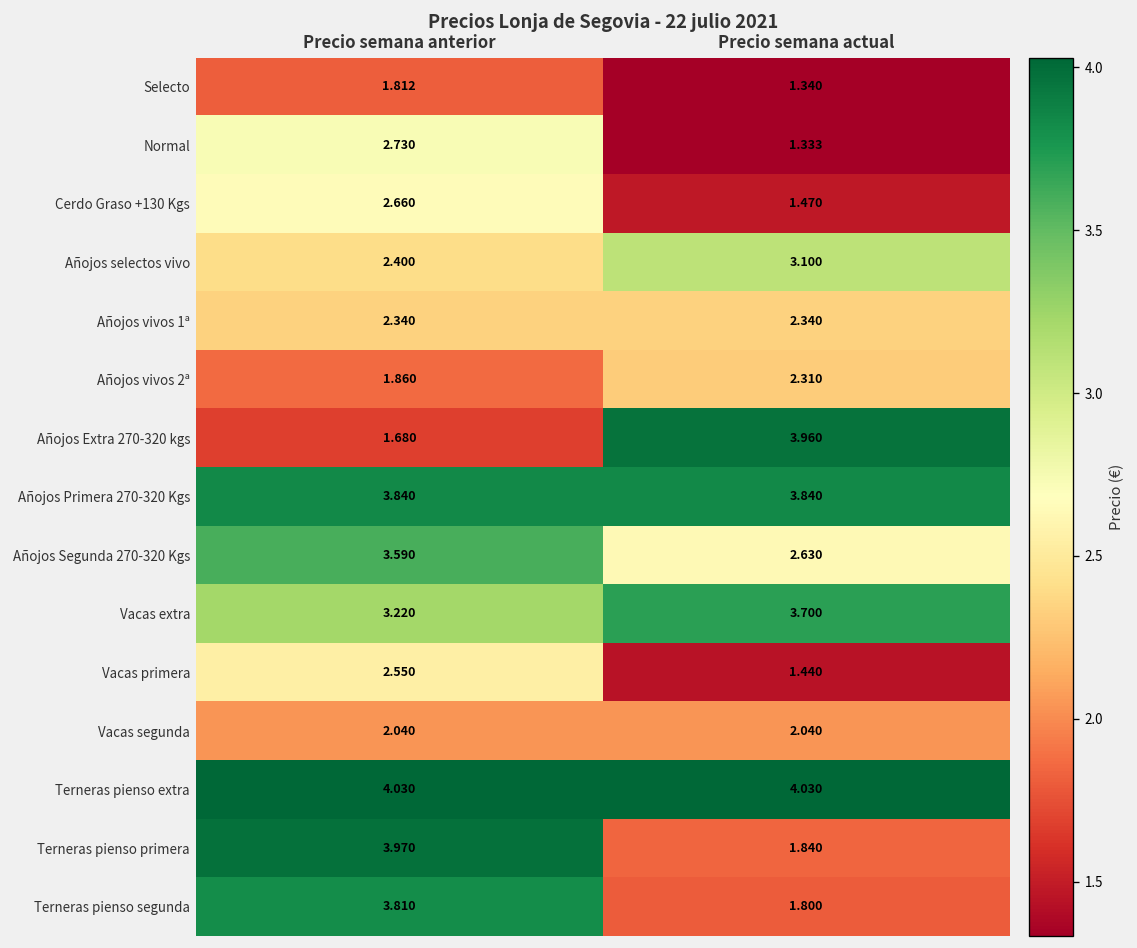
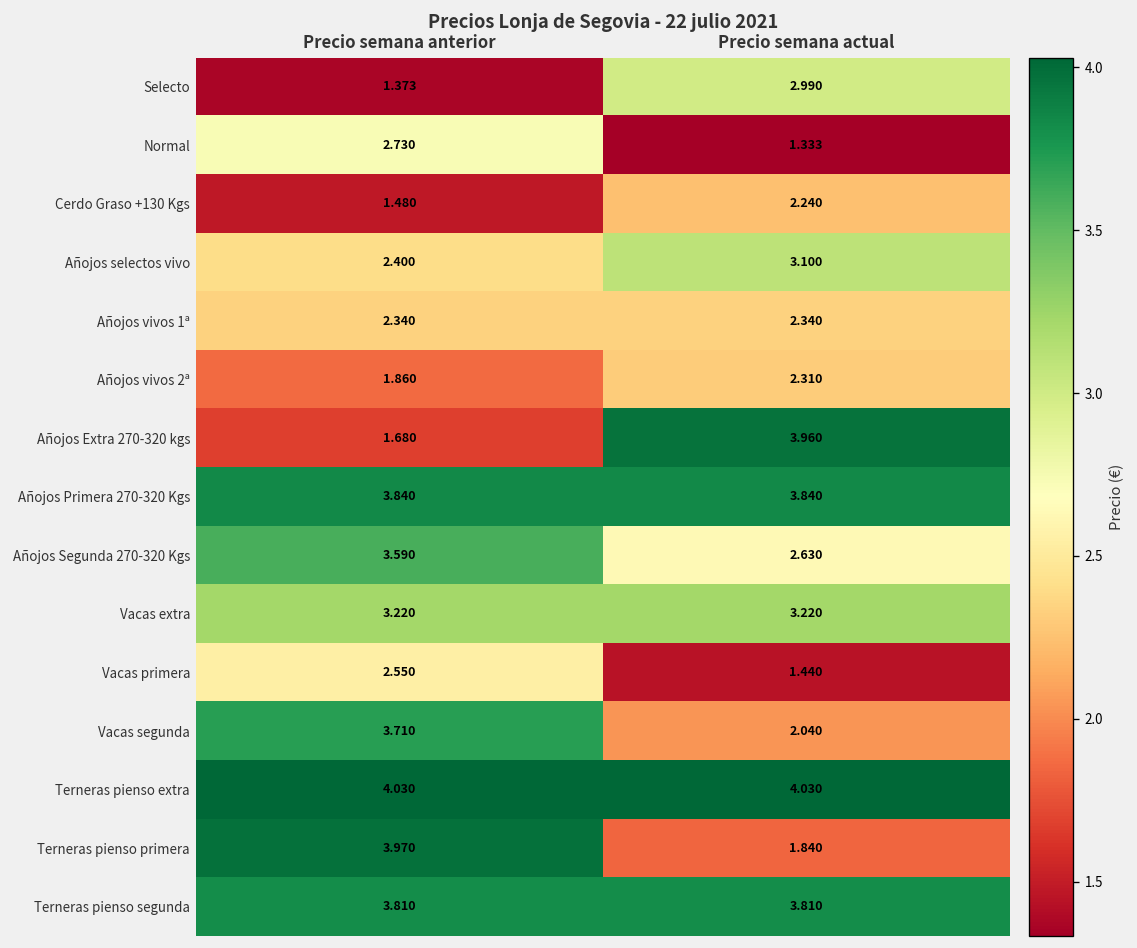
  {
    "Selecto": {
-     "Precio semana anterior": 1.812,
-     "Precio semana actual": 1.340
+     "Precio semana anterior": 1.373,
+     "Precio semana actual": 2.990
    },
    "Normal": {
      "Precio semana anterior": 2.730,
      "Precio semana actual": 1.333
    },
    "Cerdo Graso +130 Kgs": {
-     "Precio semana anterior": 2.660,
-     "Precio semana actual": 1.470
+     "Precio semana anterior": 1.480,
+     "Precio semana actual": 2.240
    },
    "Añojos selectos vivo": {
      "Precio semana anterior": 2.400,
      "Precio semana actual": 3.100
    },
    "Añojos vivos 1ª": {
      "Precio semana anterior": 2.340,
      "Precio semana actual": 2.340
    },
    "Añojos vivos 2ª": {
      "Precio semana anterior": 1.860,
      "Precio semana actual": 2.310
    },
    "Añojos Extra 270-320 kgs": {
      "Precio semana anterior": 1.680,
      "Precio semana actual": 3.960
    },
    "Añojos Primera 270-320 Kgs": {
      "Precio semana anterior": 3.840,
      "Precio semana actual": 3.840
    },
    "Añojos Segunda 270-320 Kgs": {
      "Precio semana anterior": 3.590,
      "Precio semana actual": 2.630
    },
    "Vacas extra": {
      "Precio semana anterior": 3.220,
-     "Precio semana actual": 3.700
+     "Precio semana actual": 3.220
    },
    "Vacas primera": {
      "Precio semana anterior": 2.550,
      "Precio semana actual": 1.440
    },
    "Vacas segunda": {
-     "Precio semana anterior": 2.040,
+     "Precio semana anterior": 3.710,
      "Precio semana actual": 2.040
    },
    "Terneras pienso extra": {
      "Precio semana anterior": 4.030,
      "Precio semana actual": 4.030
    },
    "Terneras pienso primera": {
      "Precio semana anterior": 3.970,
      "Precio semana actual": 1.840
    },
    "Terneras pienso segunda": {
      "Precio semana anterior": 3.810,
-     "Precio semana actual": 1.800
+     "Precio semana actual": 3.810
    }
  }
